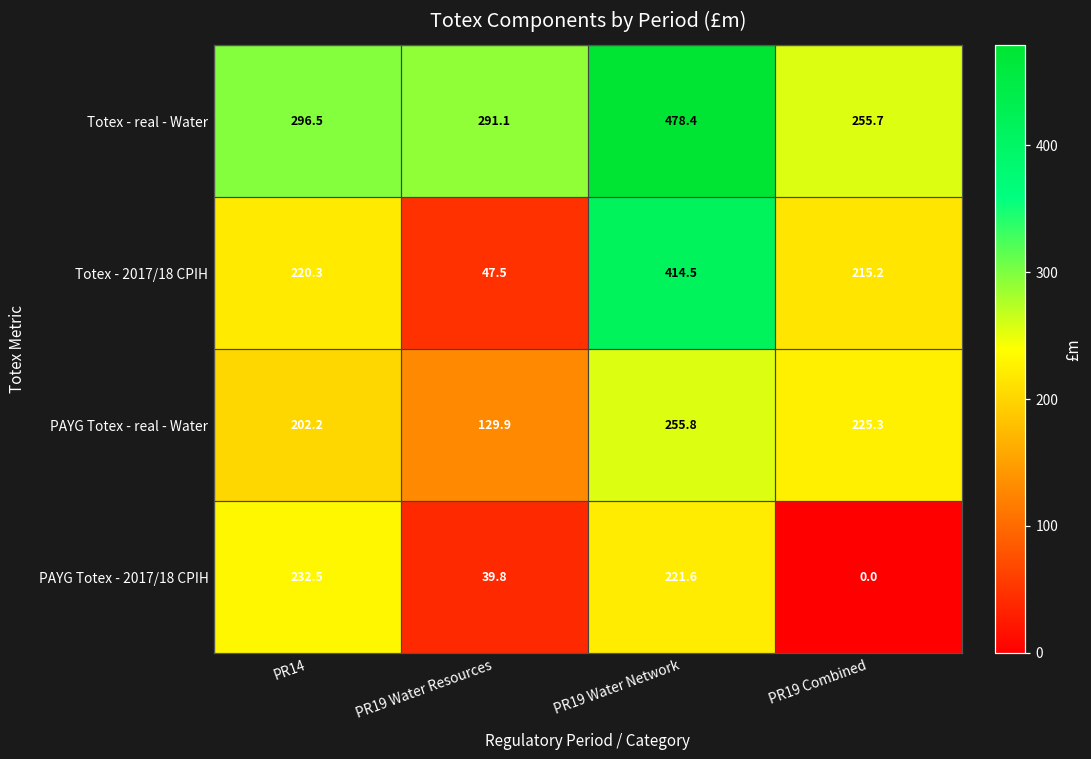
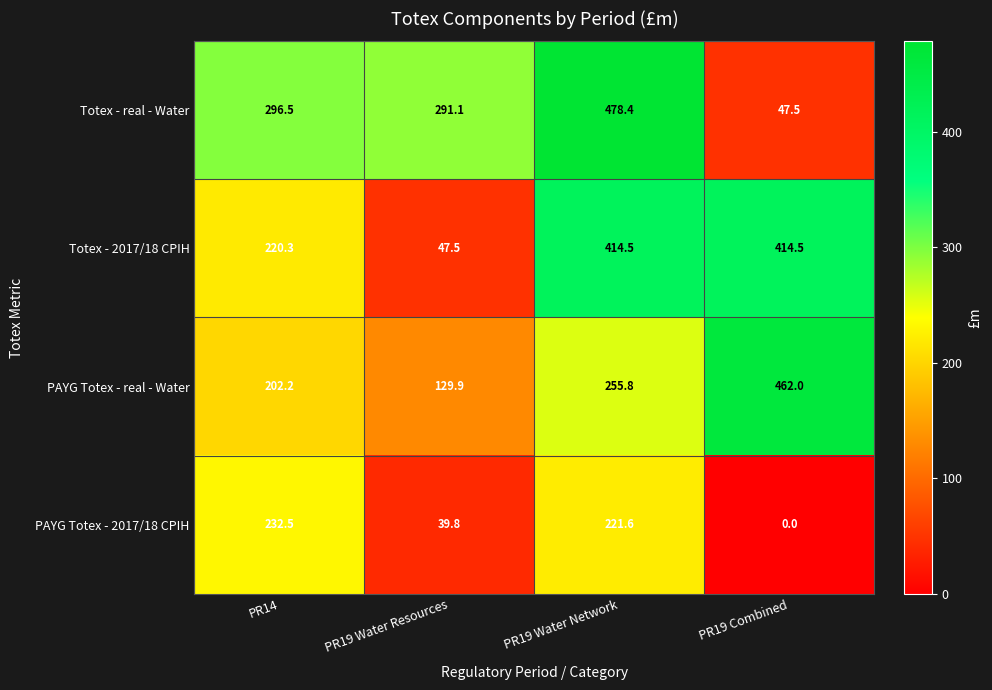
  {
    "Totex - real - Water": {
      "PR14": 296.5,
      "PR19 Water Resources": 291.1,
      "PR19 Water Network": 478.4,
-     "PR19 Combined": 255.7
+     "PR19 Combined": 47.5
    },
    "Totex - 2017/18 CPIH": {
      "PR14": 220.3,
      "PR19 Water Resources": 47.5,
      "PR19 Water Network": 414.5,
-     "PR19 Combined": 215.2
+     "PR19 Combined": 414.5
    },
    "PAYG Totex - real - Water": {
      "PR14": 202.2,
      "PR19 Water Resources": 129.9,
      "PR19 Water Network": 255.8,
-     "PR19 Combined": 225.3
+     "PR19 Combined": 462.0
    },
    "PAYG Totex - 2017/18 CPIH": {
      "PR14": 232.5,
      "PR19 Water Resources": 39.8,
      "PR19 Water Network": 221.6,
      "PR19 Combined": 0.0
    }
  }
